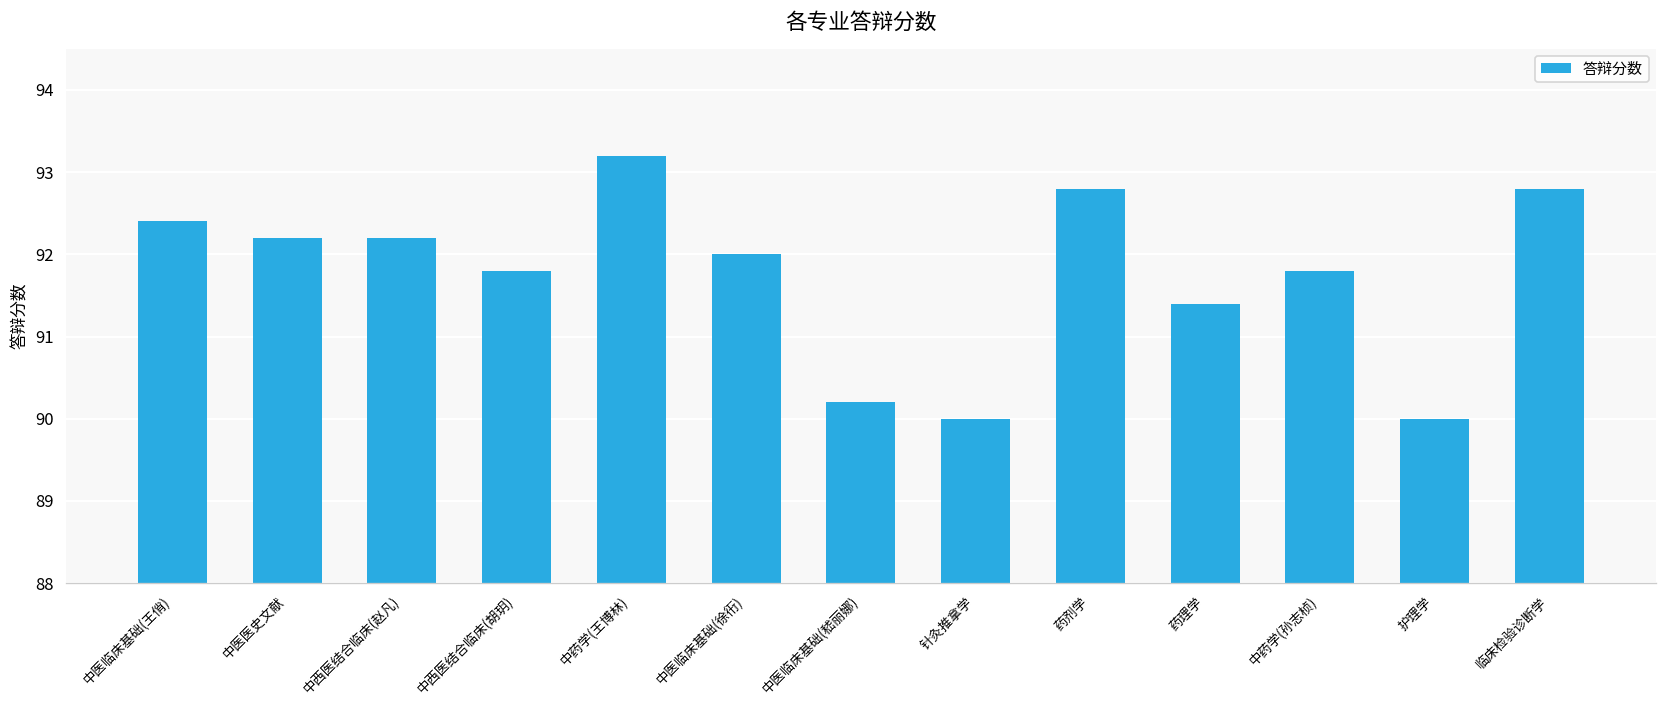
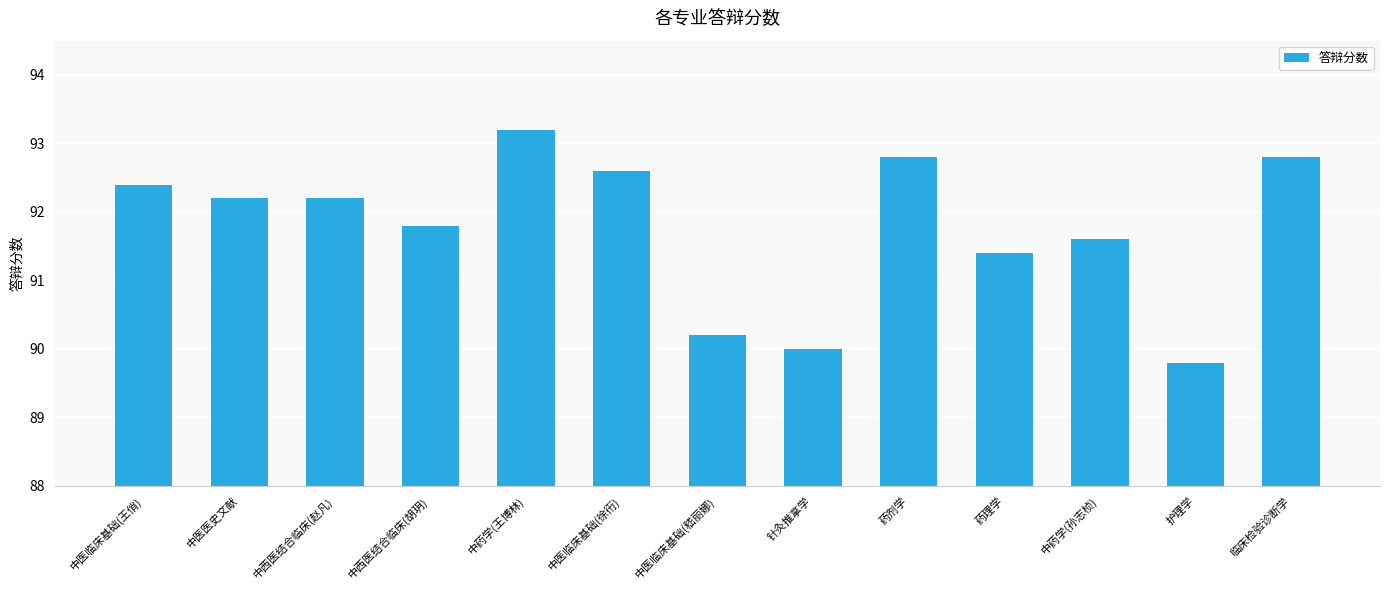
  {
    "中医临床基础(王俏)": 92.4,
    "中医医史文献": 92.2,
    "中西医结合临床(赵凡)": 92.2,
    "中西医结合临床(胡玥)": 91.8,
    "中药学(王博林)": 93.2,
-   "中医临床基础(徐衎)": 92.0,
+   "中医临床基础(徐衎)": 92.6,
    "中医临床基础(嵇丽娜)": 90.2,
    "针灸推拿学": 90.0,
    "药剂学": 92.8,
    "药理学": 91.4,
-   "中药学(孙志桢)": 91.8,
-   "护理学": 90.0,
+   "中药学(孙志桢)": 91.6,
+   "护理学": 89.8,
    "临床检验诊断学": 92.8
  }
